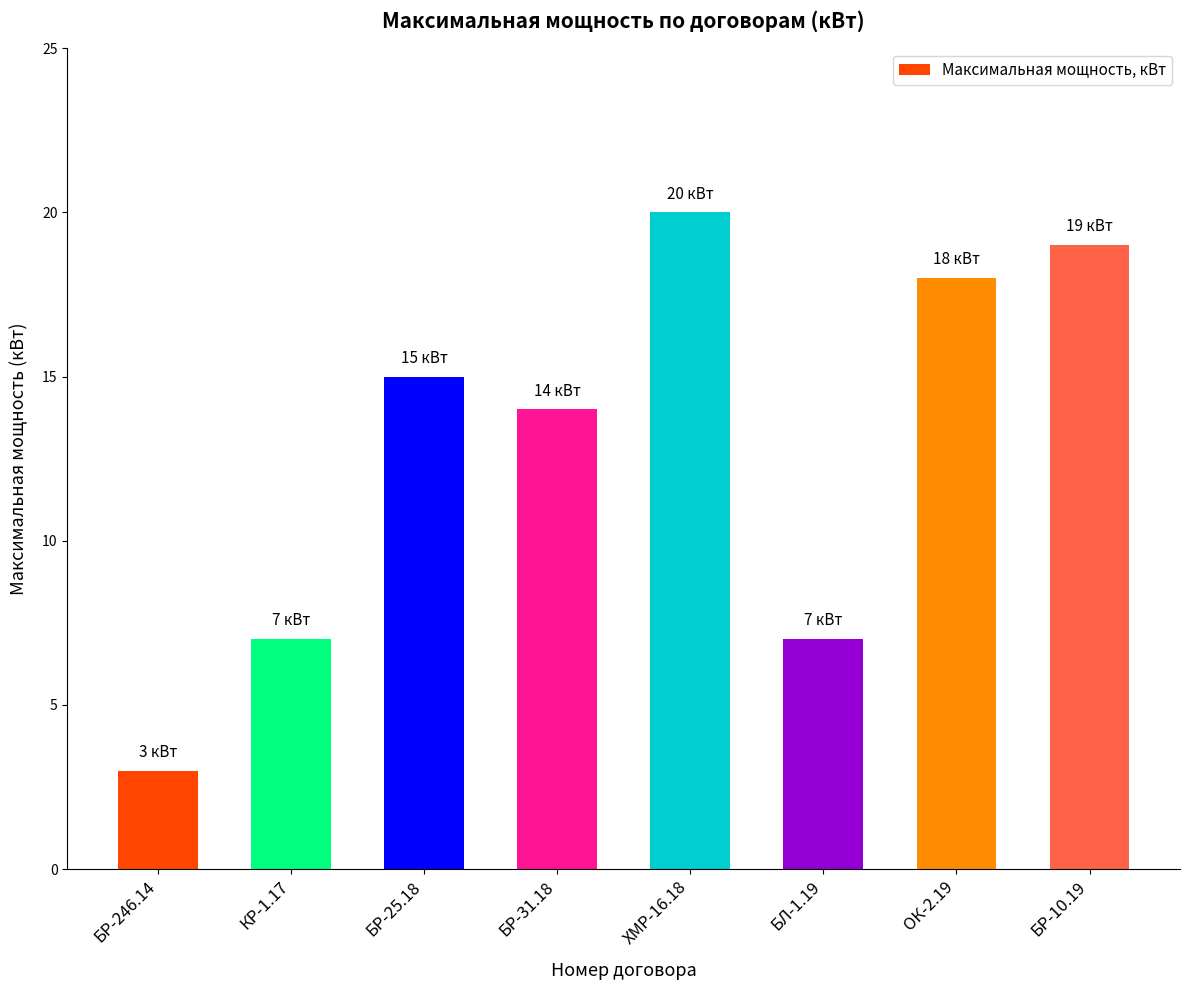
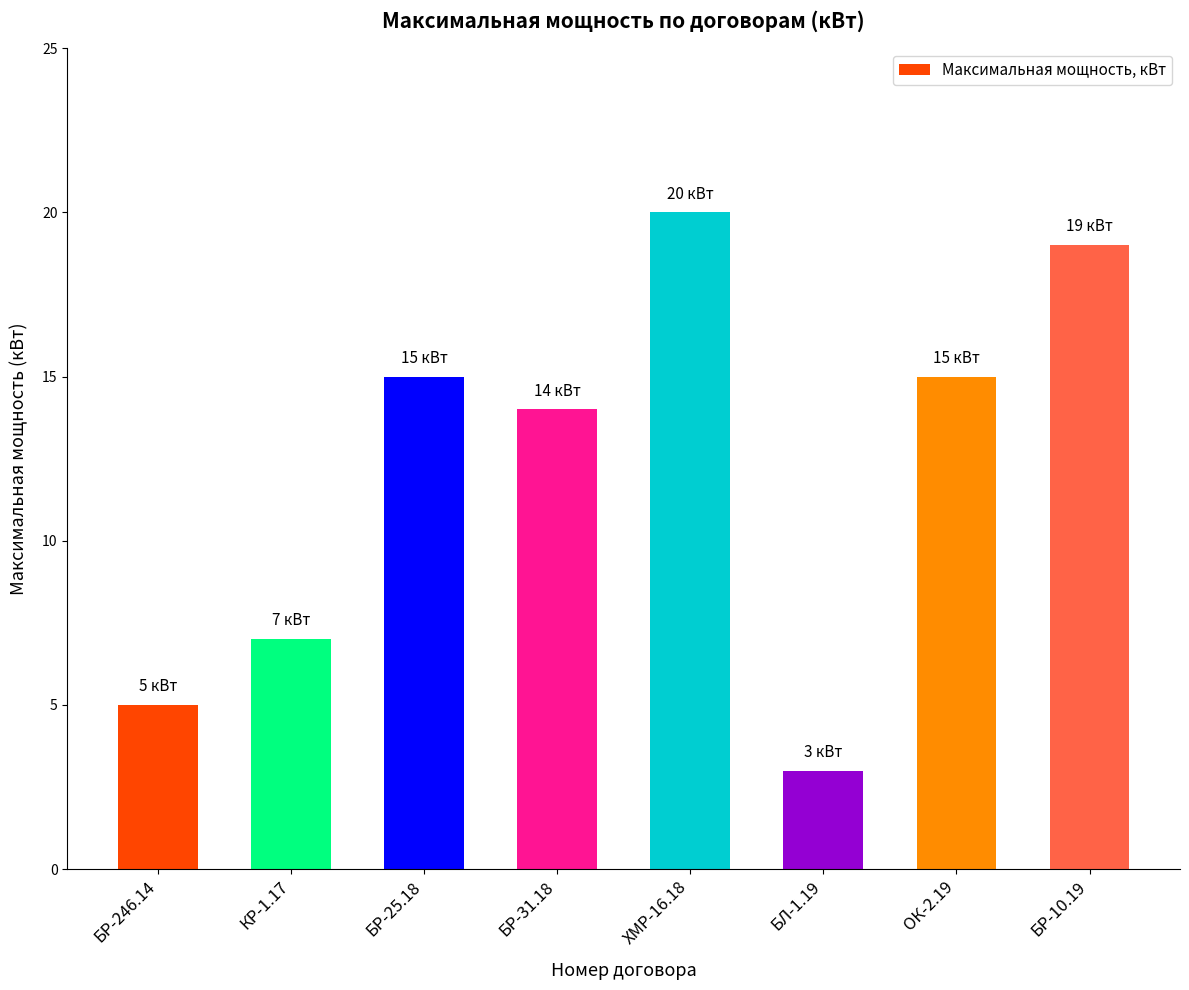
  {
-   "БР-246.14": 3,
+   "БР-246.14": 5,
    "КР-1.17": 7,
    "БР-25.18": 15,
    "БР-31.18": 14,
    "ХМР-16.18": 20,
-   "БЛ-1.19": 7,
-   "ОК-2.19": 18,
+   "БЛ-1.19": 3,
+   "ОК-2.19": 15,
    "БР-10.19": 19
  }
